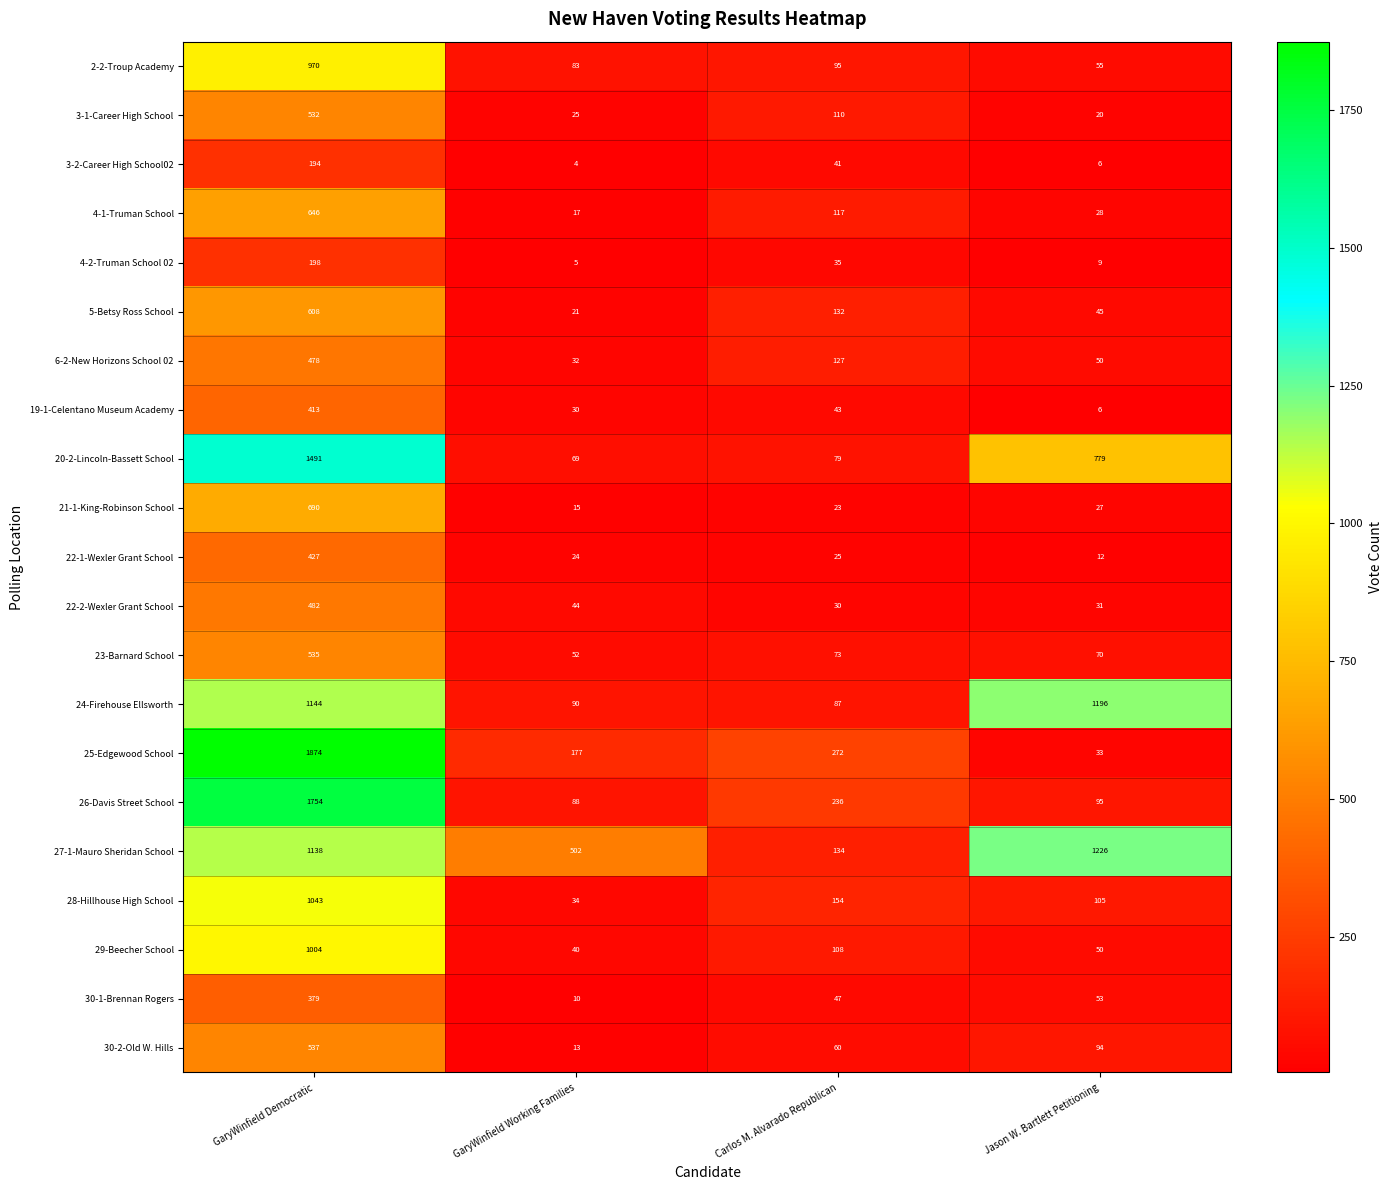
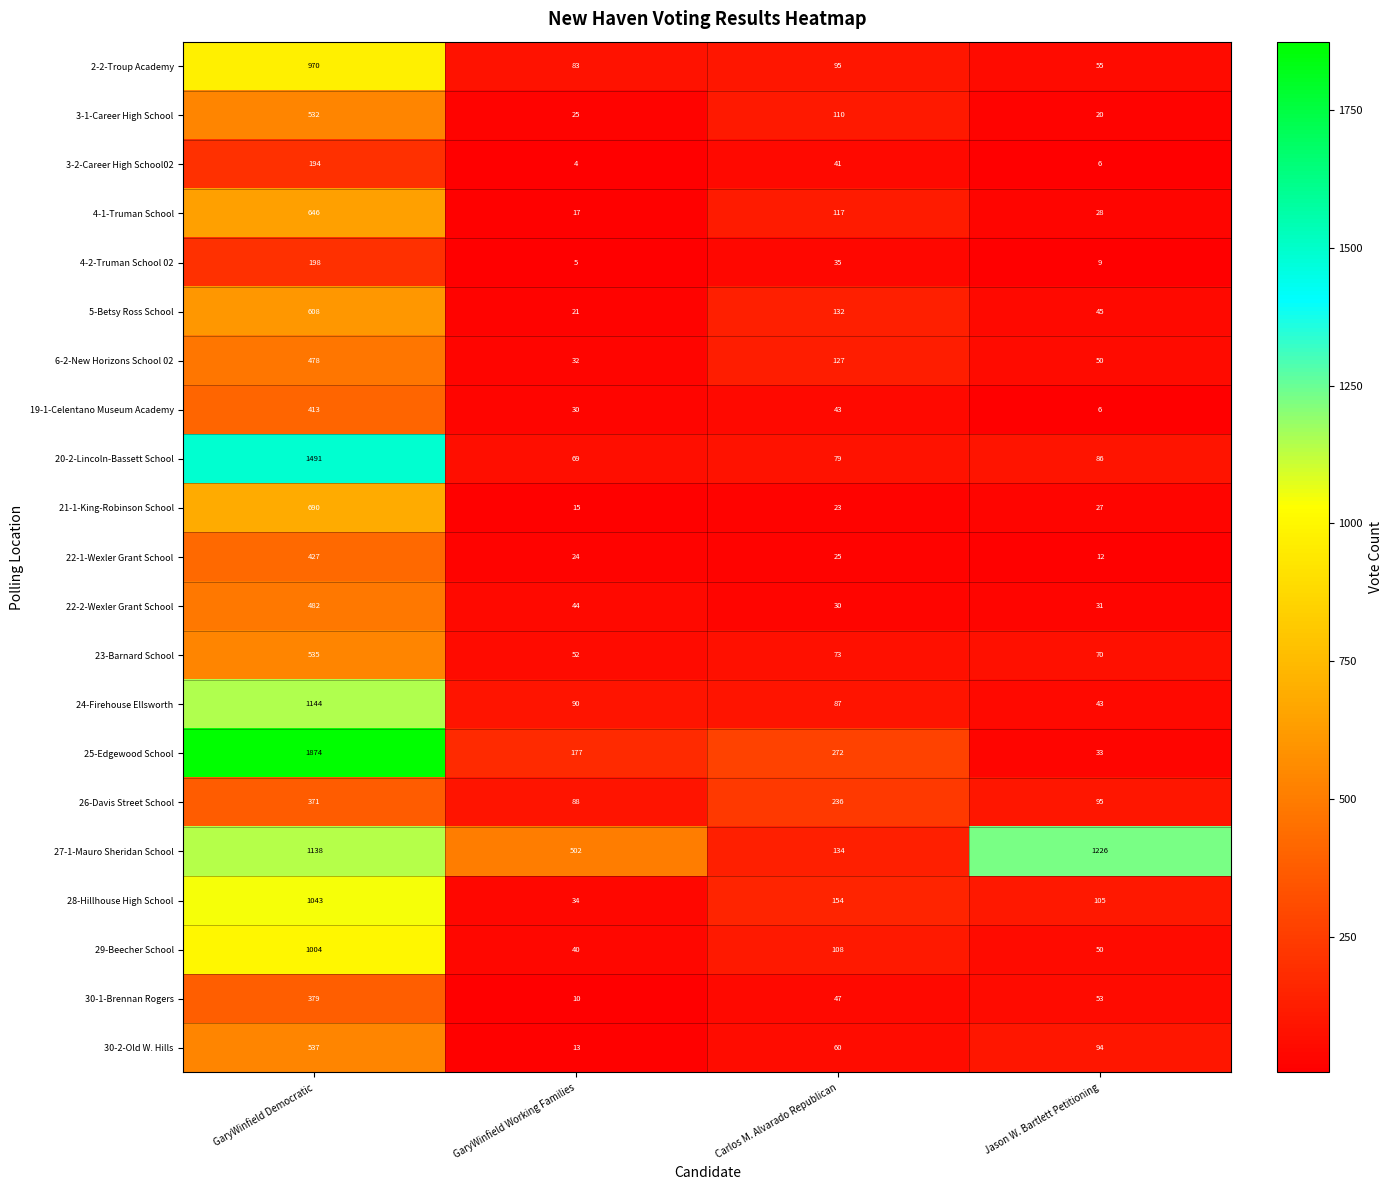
  {
    "2-2-Troup Academy": {
      "GaryWinfield Democratic": 970,
      "GaryWinfield Working Families": 83,
      "Carlos M. Alvarado Republican": 95,
      "Jason W. Bartlett Petitioning": 55
    },
    "3-1-Career High School": {
      "GaryWinfield Democratic": 532,
      "GaryWinfield Working Families": 25,
      "Carlos M. Alvarado Republican": 110,
      "Jason W. Bartlett Petitioning": 20
    },
    "3-2-Career High School02": {
      "GaryWinfield Democratic": 194,
      "GaryWinfield Working Families": 4,
      "Carlos M. Alvarado Republican": 41,
      "Jason W. Bartlett Petitioning": 6
    },
    "4-1-Truman School": {
      "GaryWinfield Democratic": 646,
      "GaryWinfield Working Families": 17,
      "Carlos M. Alvarado Republican": 117,
      "Jason W. Bartlett Petitioning": 28
    },
    "4-2-Truman School 02": {
      "GaryWinfield Democratic": 198,
      "GaryWinfield Working Families": 5,
      "Carlos M. Alvarado Republican": 35,
      "Jason W. Bartlett Petitioning": 9
    },
    "5-Betsy Ross School": {
      "GaryWinfield Democratic": 608,
      "GaryWinfield Working Families": 21,
      "Carlos M. Alvarado Republican": 132,
      "Jason W. Bartlett Petitioning": 45
    },
    "6-2-New Horizons School 02": {
      "GaryWinfield Democratic": 478,
      "GaryWinfield Working Families": 32,
      "Carlos M. Alvarado Republican": 127,
      "Jason W. Bartlett Petitioning": 50
    },
    "19-1-Celentano Museum Academy": {
      "GaryWinfield Democratic": 413,
      "GaryWinfield Working Families": 30,
      "Carlos M. Alvarado Republican": 43,
      "Jason W. Bartlett Petitioning": 6
    },
    "20-2-Lincoln-Bassett School": {
      "GaryWinfield Democratic": 1491,
      "GaryWinfield Working Families": 69,
      "Carlos M. Alvarado Republican": 79,
-     "Jason W. Bartlett Petitioning": 779
+     "Jason W. Bartlett Petitioning": 86
    },
    "21-1-King-Robinson School": {
      "GaryWinfield Democratic": 690,
      "GaryWinfield Working Families": 15,
      "Carlos M. Alvarado Republican": 23,
      "Jason W. Bartlett Petitioning": 27
    },
    "22-1-Wexler Grant School": {
      "GaryWinfield Democratic": 427,
      "GaryWinfield Working Families": 24,
      "Carlos M. Alvarado Republican": 25,
      "Jason W. Bartlett Petitioning": 12
    },
    "22-2-Wexler Grant School": {
      "GaryWinfield Democratic": 482,
      "GaryWinfield Working Families": 44,
      "Carlos M. Alvarado Republican": 30,
      "Jason W. Bartlett Petitioning": 31
    },
    "23-Barnard School": {
      "GaryWinfield Democratic": 535,
      "GaryWinfield Working Families": 52,
      "Carlos M. Alvarado Republican": 73,
      "Jason W. Bartlett Petitioning": 70
    },
    "24-Firehouse Ellsworth": {
      "GaryWinfield Democratic": 1144,
      "GaryWinfield Working Families": 90,
      "Carlos M. Alvarado Republican": 87,
-     "Jason W. Bartlett Petitioning": 1196
+     "Jason W. Bartlett Petitioning": 43
    },
    "25-Edgewood School": {
      "GaryWinfield Democratic": 1874,
      "GaryWinfield Working Families": 177,
      "Carlos M. Alvarado Republican": 272,
      "Jason W. Bartlett Petitioning": 33
    },
    "26-Davis Street School": {
-     "GaryWinfield Democratic": 1754,
+     "GaryWinfield Democratic": 371,
      "GaryWinfield Working Families": 88,
      "Carlos M. Alvarado Republican": 236,
      "Jason W. Bartlett Petitioning": 95
    },
    "27-1-Mauro Sheridan School": {
      "GaryWinfield Democratic": 1138,
      "GaryWinfield Working Families": 502,
      "Carlos M. Alvarado Republican": 134,
      "Jason W. Bartlett Petitioning": 1226
    },
    "28-Hillhouse High School": {
      "GaryWinfield Democratic": 1043,
      "GaryWinfield Working Families": 34,
      "Carlos M. Alvarado Republican": 154,
      "Jason W. Bartlett Petitioning": 105
    },
    "29-Beecher School": {
      "GaryWinfield Democratic": 1004,
      "GaryWinfield Working Families": 40,
      "Carlos M. Alvarado Republican": 108,
      "Jason W. Bartlett Petitioning": 50
    },
    "30-1-Brennan Rogers": {
      "GaryWinfield Democratic": 379,
      "GaryWinfield Working Families": 10,
      "Carlos M. Alvarado Republican": 47,
      "Jason W. Bartlett Petitioning": 53
    },
    "30-2-Old W. Hills": {
      "GaryWinfield Democratic": 537,
      "GaryWinfield Working Families": 13,
      "Carlos M. Alvarado Republican": 60,
      "Jason W. Bartlett Petitioning": 94
    }
  }
